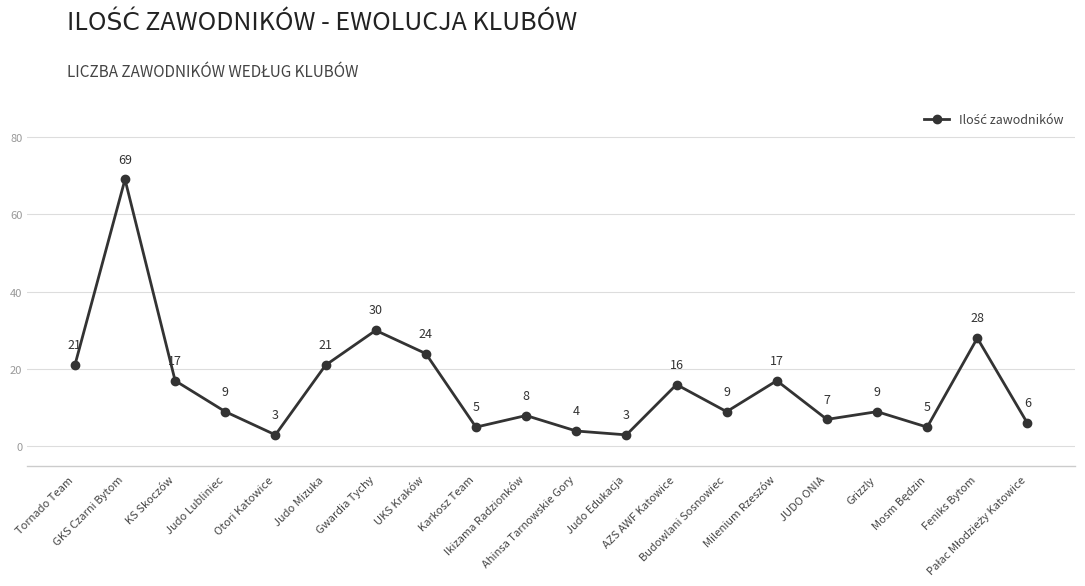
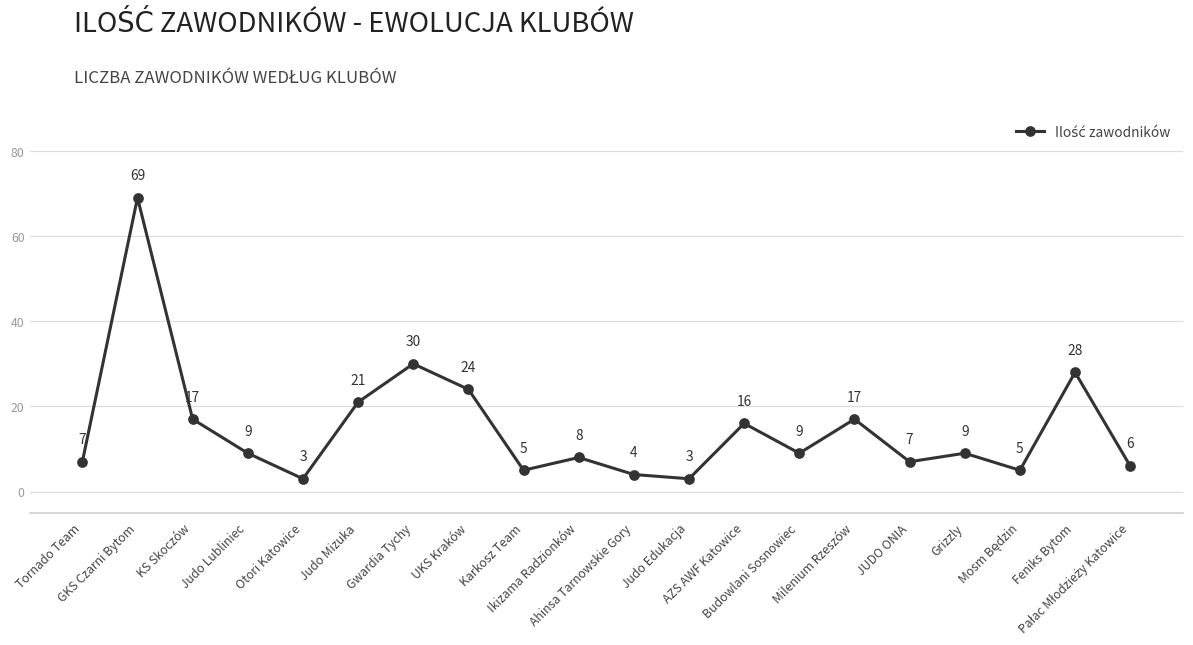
  {
-   "Tornado Team": 21,
+   "Tornado Team": 7,
    "GKS Czarni Bytom": 69,
    "KS Skoczów": 17,
    "Judo Lubliniec": 9,
    "Otori Katowice": 3,
    "Judo Mizuka": 21,
    "Gwardia Tychy": 30,
    "UKS Kraków": 24,
    "Karkosz Team": 5,
    "Ikizama Radzionków": 8,
    "Ahinsa Tarnowskie Gory": 4,
    "Judo Edukacja": 3,
    "AZS AWF Katowice": 16,
    "Budowlani Sosnowiec": 9,
    "Milenium Rzeszów": 17,
    "JUDO ONIA": 7,
    "Grizzly": 9,
    "Mosm Będzin": 5,
    "Feniks Bytom": 28,
    "Pałac Młodzieży Katowice": 6
  }
